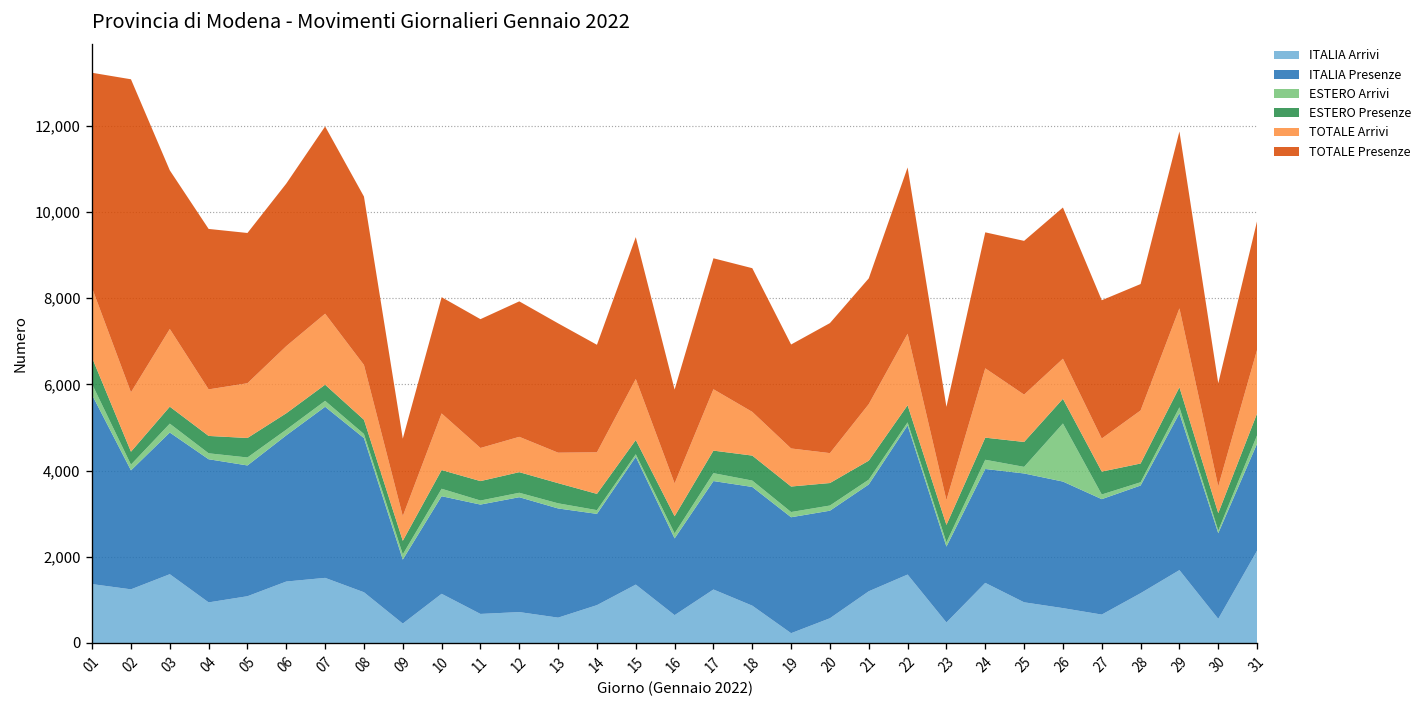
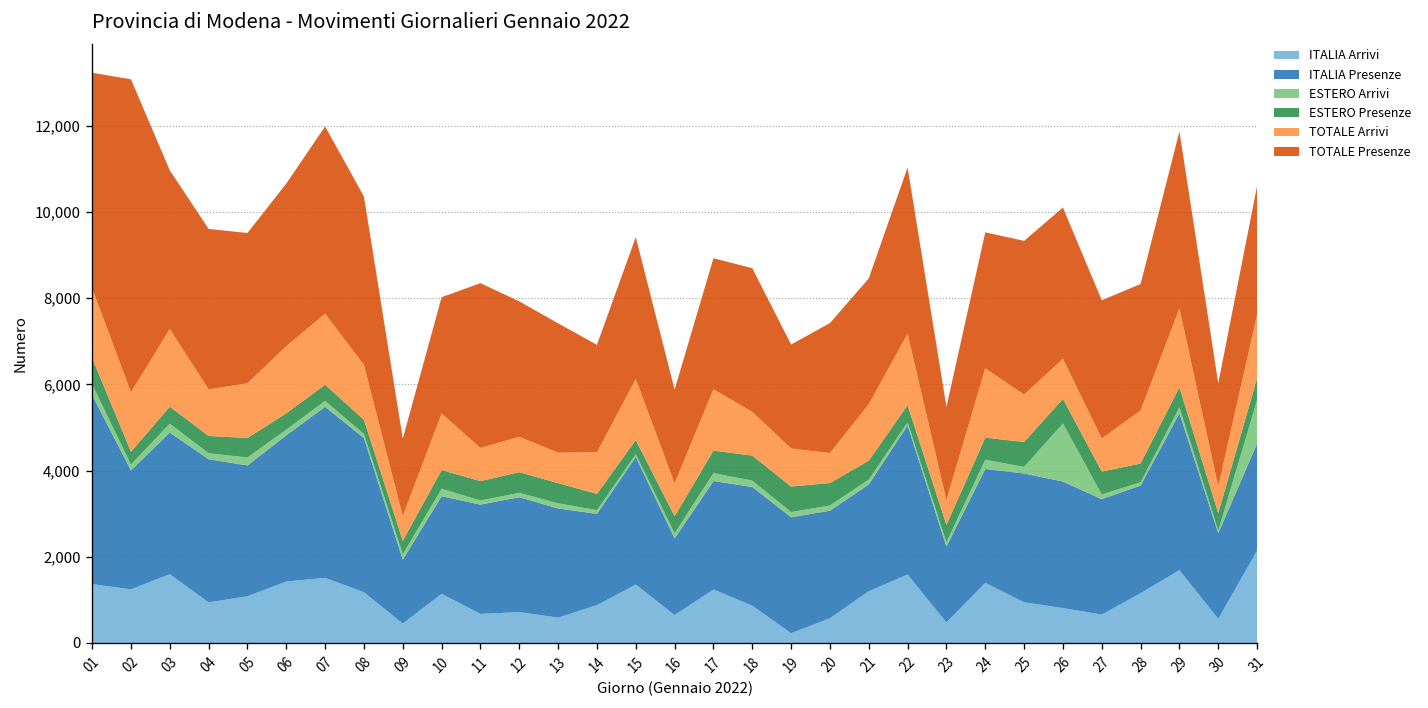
  {
    "ITALIA Arrivi": {
      "01": "1,400",
      "02": "1,200",
      "03": "1,600",
      "04": "900",
      "05": "1,100",
      "06": "1,400",
      "07": "1,500",
      "08": "1,200",
      "09": "500",
      "10": "1,100",
      "11": "700",
      "12": "700",
      "13": "600",
      "14": "900",
      "15": "1,400",
      "16": "600",
      "17": "1,200",
      "18": "900",
      "19": "200",
      "20": "600",
      "21": "1,200",
      "22": "1,600",
      "23": "500",
      "24": "1,400",
      "25": "900",
      "26": "800",
      "27": "700",
      "28": "1,200",
      "29": "1,700",
      "30": "600",
      "31": "2,100"
    },
    "ITALIA Presenze": {
      "01": "4,400",
      "02": "2,800",
      "03": "3,300",
      "04": "3,300",
      "05": "3,000",
      "06": "3,400",
      "07": "4,000",
      "08": "3,600",
      "09": "1,500",
      "10": "2,300",
      "11": "2,500",
      "12": "2,700",
      "13": "2,500",
      "14": "2,100",
      "16": "1,800",
      "17": "2,500",
      "18": "2,800",
      "19": "2,700",
      "20": "2,500",
      "21": "2,500",
      "23": "1,800",
      "24": "2,600",
      "25": "3,000",
      "26": "2,900",
      "27": "2,700",
      "28": "2,500",
      "29": "3,600",
      "31": "2,500"
    },
    "ESTERO Arrivi": {
      "01": "300",
      "02": "100",
      "03": "200",
      "04": "100",
      "05": "200",
      "06": "100",
      "07": "100",
      "08": "100",
      "09": "100",
      "10": "200",
      "11": "100",
      "12": "100",
      "13": "100",
      "14": "100",
      "16": "100",
      "17": "200",
      "18": "100",
      "19": "100",
      "20": "100",
      "21": "100",
      "23": "100",
      "24": "200",
      "25": "200",
      "26": "1,300",
      "27": "100",
      "28": "100",
      "29": "100",
-     "31": "200"
+     "31": "1,000"
    },
    "ESTERO Presenze": {
      "01": "600",
      "02": "300",
      "03": "400",
      "04": "400",
      "05": "500",
      "06": "400",
      "07": "400",
      "08": "300",
      "09": "300",
      "10": "400",
      "11": "500",
      "12": "500",
      "13": "500",
      "14": "400",
      "15": "300",
      "16": "400",
      "17": "500",
      "18": "600",
      "19": "600",
      "20": "500",
      "21": "400",
      "22": "400",
      "23": "400",
      "24": "500",
      "25": "600",
      "26": "600",
      "27": "500",
      "28": "400",
      "29": "500",
      "30": "400",
      "31": "500"
    },
    "TOTALE Arrivi": {
      "01": "1,600",
      "02": "1,400",
      "03": "1,800",
      "04": "1,100",
      "05": "1,300",
      "06": "1,600",
      "07": "1,600",
      "08": "1,300",
      "09": "600",
      "10": "1,300",
      "11": "800",
      "12": "800",
      "13": "700",
      "14": "1,000",
      "15": "1,400",
      "16": "800",
      "17": "1,400",
      "18": "1,000",
      "19": "900",
      "20": "700",
      "21": "1,300",
      "22": "1,700",
      "23": "600",
      "24": "1,600",
      "25": "1,100",
      "26": "900",
      "27": "800",
      "28": "1,200",
      "29": "1,800",
      "30": "600",
      "31": "1,500"
    },
    "TOTALE Presenze": {
      "01": "5,000",
      "02": "7,300",
      "03": "3,700",
      "04": "3,700",
      "05": "3,500",
      "06": "3,800",
      "07": "4,300",
      "08": "3,900",
      "09": "1,800",
      "10": "2,700",
-     "11": "3,000",
+     "11": "3,800",
      "12": "3,100",
      "13": "3,000",
      "14": "2,500",
      "15": "3,300",
      "16": "2,200",
      "17": "3,000",
      "18": "3,300",
      "19": "2,400",
      "20": "3,000",
      "21": "2,900",
      "22": "3,900",
      "23": "2,200",
      "24": "3,200",
      "25": "3,600",
      "26": "3,500",
      "27": "3,200",
      "28": "2,900",
      "29": "4,100",
      "30": "2,400",
      "31": "3,000"
    }
  }
